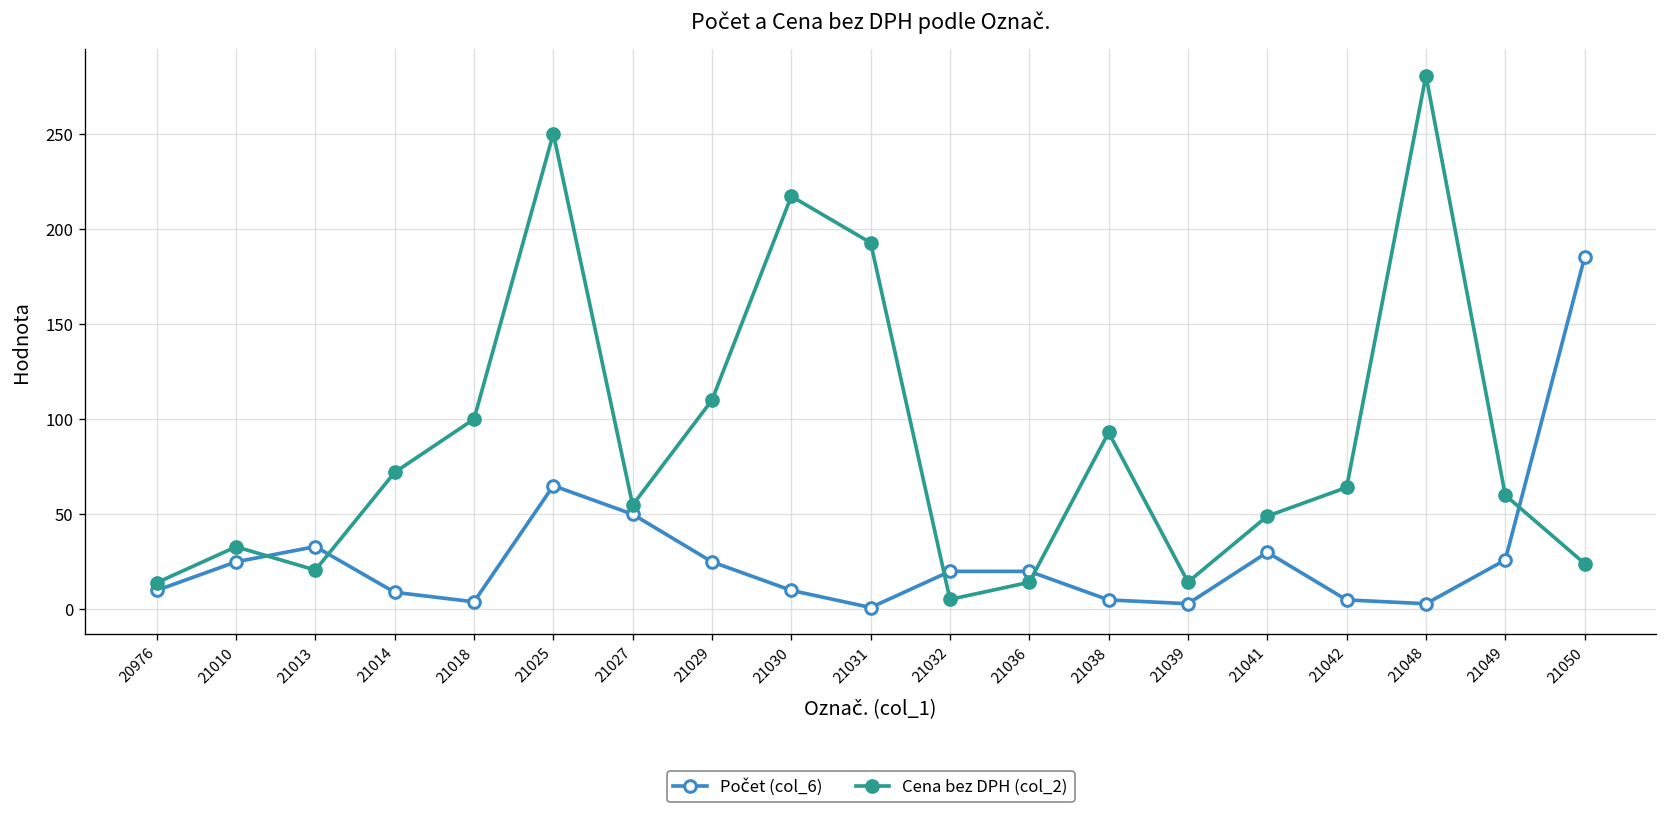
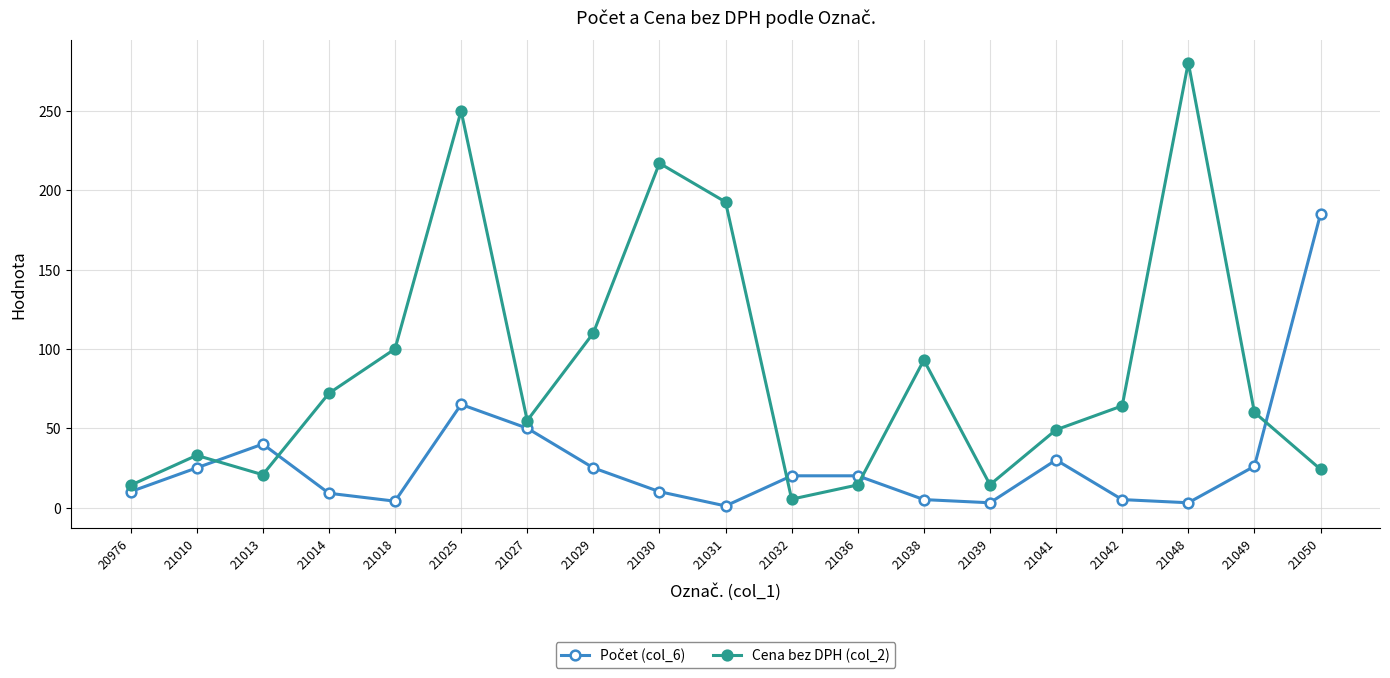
  {
    "Počet (col_6)": {
      "20976": 10,
      "21010": 25,
-     "21013": 33,
+     "21013": 40,
      "21014": 9,
      "21018": 4,
      "21025": 65,
      "21027": 50,
      "21029": 25,
      "21030": 10,
      "21031": 1,
      "21032": 20,
      "21036": 20,
      "21038": 5,
      "21039": 3,
      "21041": 30,
      "21042": 5,
      "21048": 3,
      "21049": 26,
      "21050": 185
    },
    "Cena bez DPH (col_2)": {
      "20976": 14,
      "21010": 33,
      "21013": 21,
      "21014": 72,
      "21018": 100,
      "21025": 250,
      "21027": 55,
      "21029": 110,
      "21030": 217,
      "21031": 193,
      "21032": 5,
      "21036": 14,
      "21038": 93,
      "21039": 14,
      "21041": 49,
      "21042": 64,
      "21048": 280,
      "21049": 60,
      "21050": 24
    }
  }
